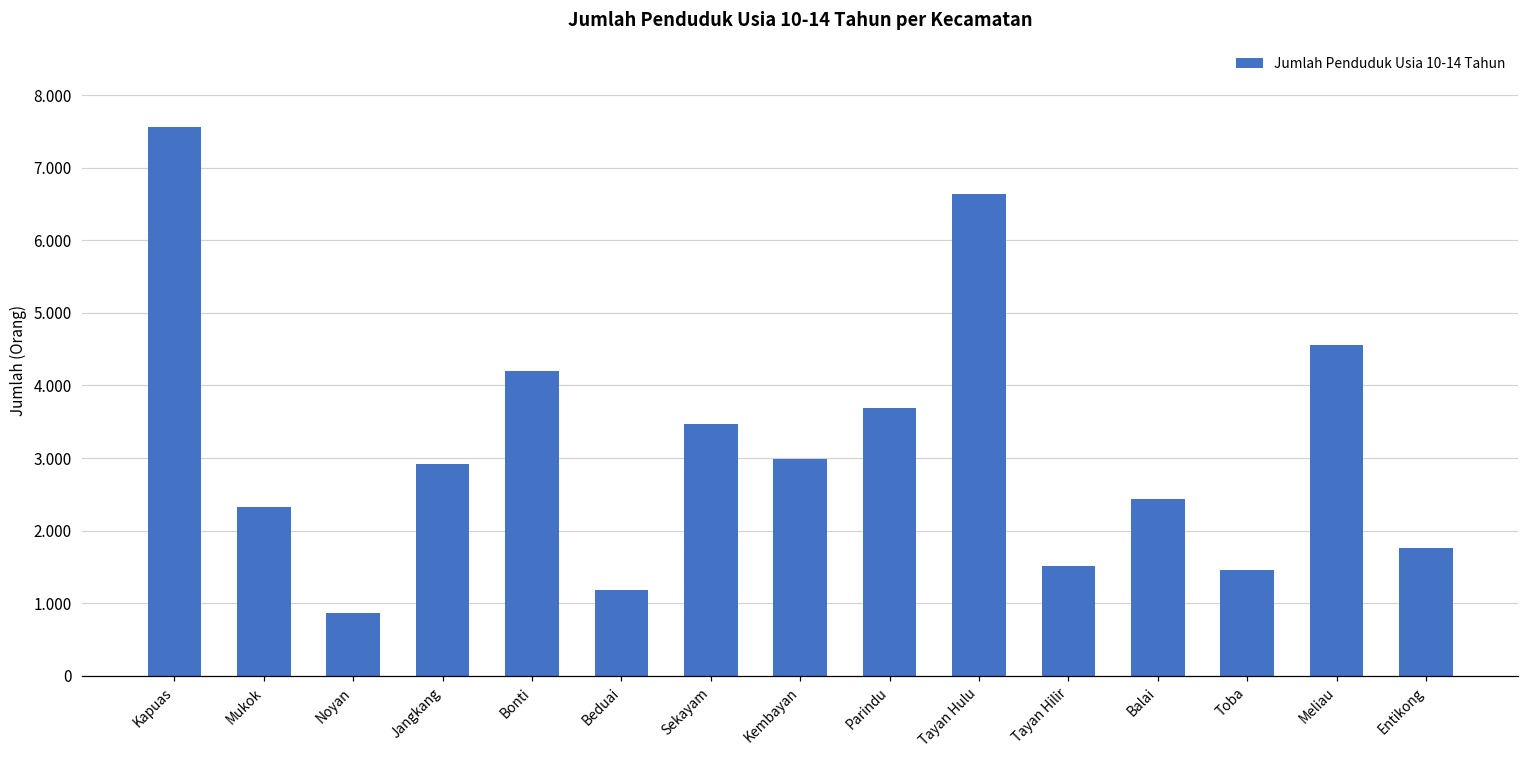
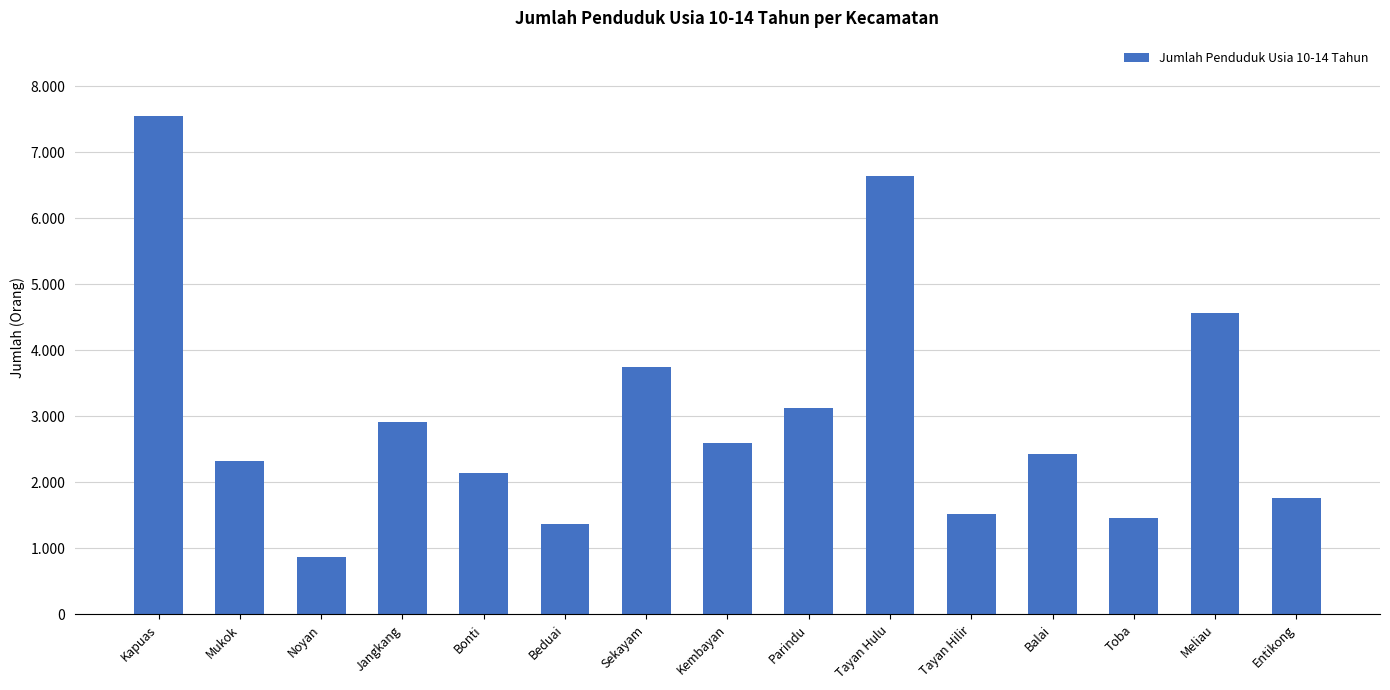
  {
    "Kapuas": 7.6,
    "Mukok": 2.3,
    "Noyan": 0.9,
    "Jangkang": 2.9,
-   "Bonti": 4.2,
-   "Beduai": 1.2,
-   "Sekayam": 3.5,
-   "Kembayan": 3.0,
-   "Parindu": 3.7,
+   "Bonti": 2.1,
+   "Beduai": 1.4,
+   "Sekayam": 3.7,
+   "Kembayan": 2.6,
+   "Parindu": 3.1,
    "Tayan Hulu": 6.6,
    "Tayan Hilir": 1.5,
    "Balai": 2.4,
    "Toba": 1.5,
    "Meliau": 4.6,
    "Entikong": 1.8
  }
